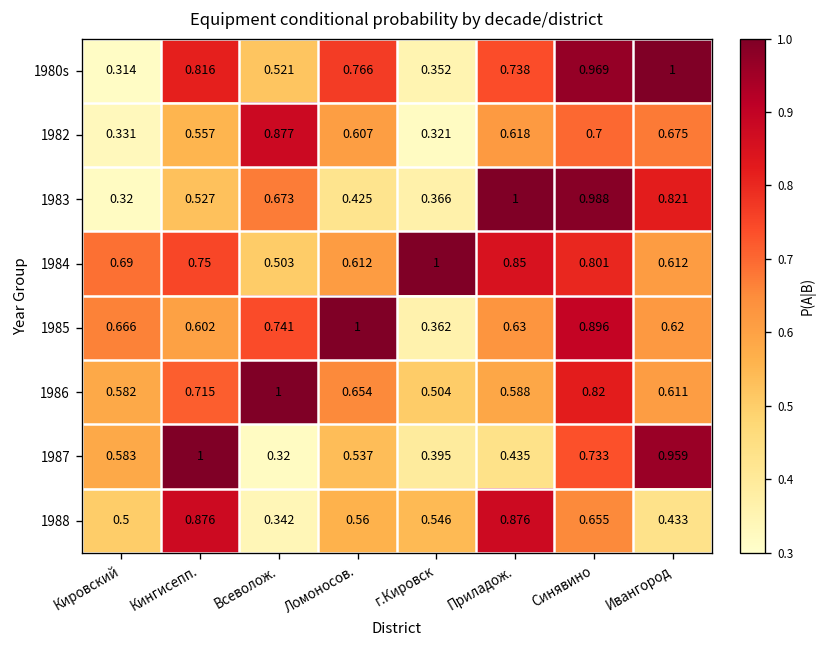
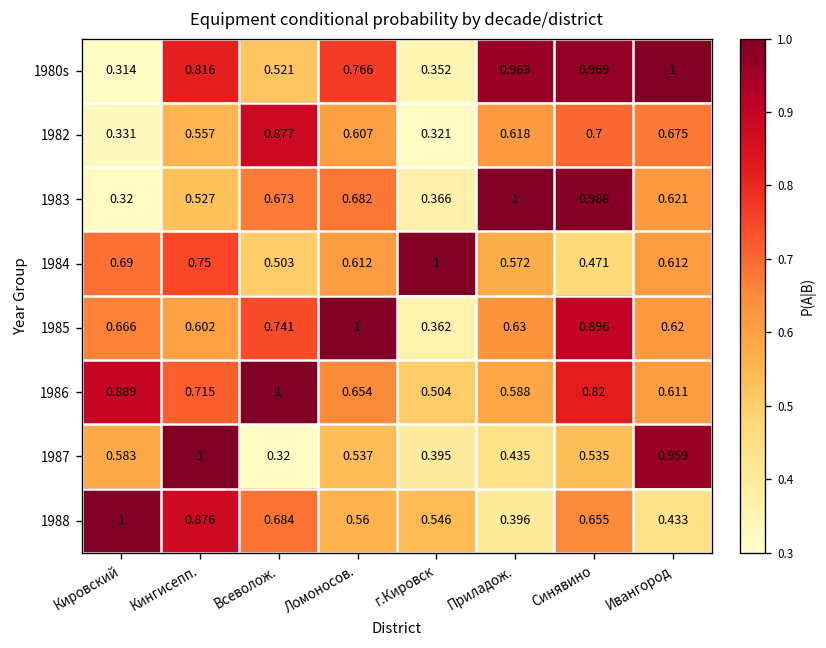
  {
    "1980s": {
      "Кировский": 0.314,
      "Кингисепп.": 0.816,
      "Всеволож.": 0.521,
      "Ломоносов.": 0.766,
      "г.Кировск": 0.352,
-     "Приладож.": 0.738,
+     "Приладож.": 0.963,
      "Синявино": 0.969,
      "Ивангород": 1
    },
    "1982": {
      "Кировский": 0.331,
      "Кингисепп.": 0.557,
      "Всеволож.": 0.877,
      "Ломоносов.": 0.607,
      "г.Кировск": 0.321,
      "Приладож.": 0.618,
      "Синявино": 0.7,
      "Ивангород": 0.675
    },
    "1983": {
      "Кировский": 0.32,
      "Кингисепп.": 0.527,
      "Всеволож.": 0.673,
-     "Ломоносов.": 0.425,
+     "Ломоносов.": 0.682,
      "г.Кировск": 0.366,
      "Приладож.": 1,
      "Синявино": 0.988,
-     "Ивангород": 0.821
+     "Ивангород": 0.621
    },
    "1984": {
      "Кировский": 0.69,
      "Кингисепп.": 0.75,
      "Всеволож.": 0.503,
      "Ломоносов.": 0.612,
      "г.Кировск": 1,
-     "Приладож.": 0.85,
-     "Синявино": 0.801,
+     "Приладож.": 0.572,
+     "Синявино": 0.471,
      "Ивангород": 0.612
    },
    "1985": {
      "Кировский": 0.666,
      "Кингисепп.": 0.602,
      "Всеволож.": 0.741,
      "Ломоносов.": 1,
      "г.Кировск": 0.362,
      "Приладож.": 0.63,
      "Синявино": 0.896,
      "Ивангород": 0.62
    },
    "1986": {
-     "Кировский": 0.582,
+     "Кировский": 0.889,
      "Кингисепп.": 0.715,
      "Всеволож.": 1,
      "Ломоносов.": 0.654,
      "г.Кировск": 0.504,
      "Приладож.": 0.588,
      "Синявино": 0.82,
      "Ивангород": 0.611
    },
    "1987": {
      "Кировский": 0.583,
      "Кингисепп.": 1,
      "Всеволож.": 0.32,
      "Ломоносов.": 0.537,
      "г.Кировск": 0.395,
      "Приладож.": 0.435,
-     "Синявино": 0.733,
+     "Синявино": 0.535,
      "Ивангород": 0.959
    },
    "1988": {
-     "Кировский": 0.5,
+     "Кировский": 1,
      "Кингисепп.": 0.876,
-     "Всеволож.": 0.342,
+     "Всеволож.": 0.684,
      "Ломоносов.": 0.56,
      "г.Кировск": 0.546,
-     "Приладож.": 0.876,
+     "Приладож.": 0.396,
      "Синявино": 0.655,
      "Ивангород": 0.433
    }
  }
